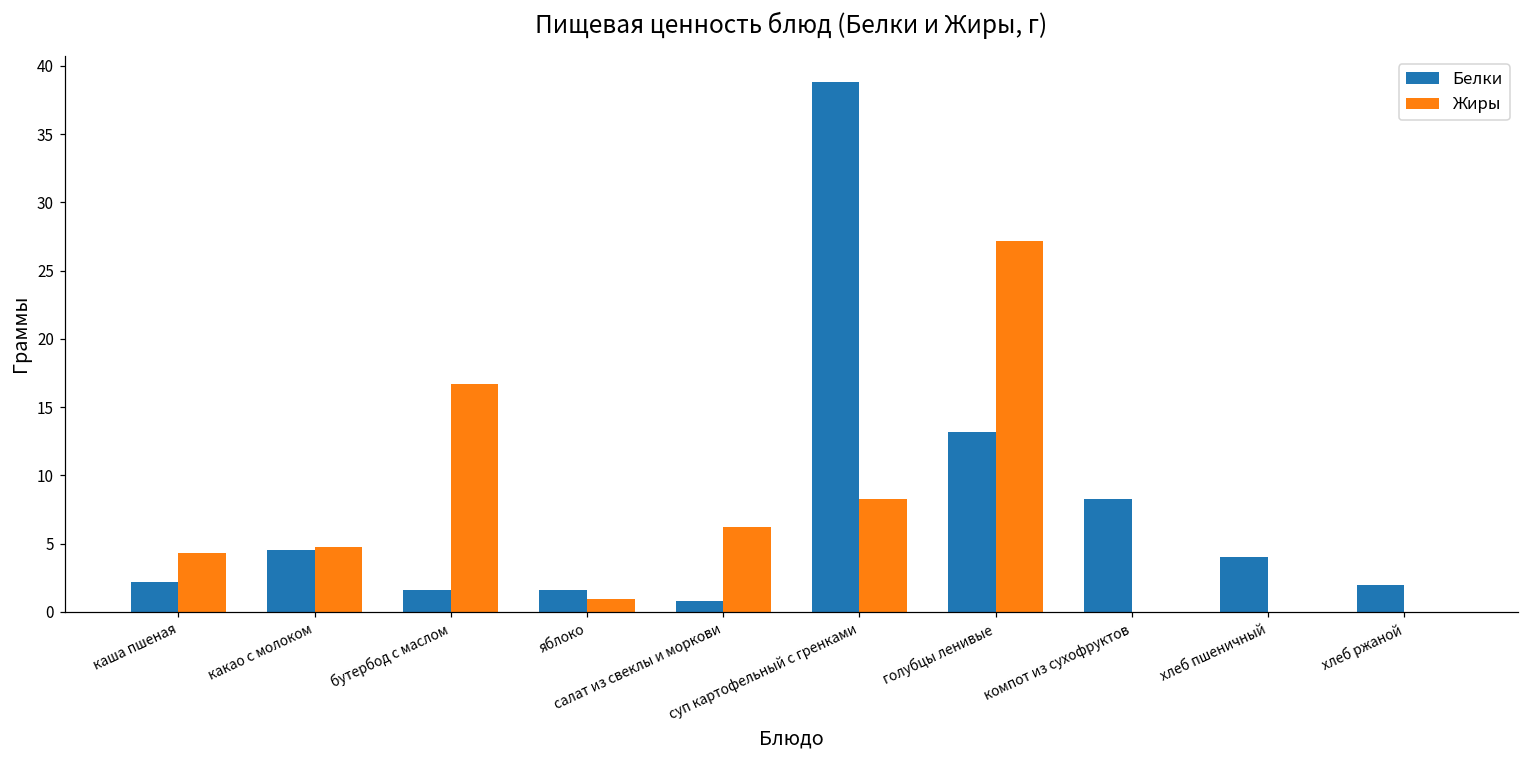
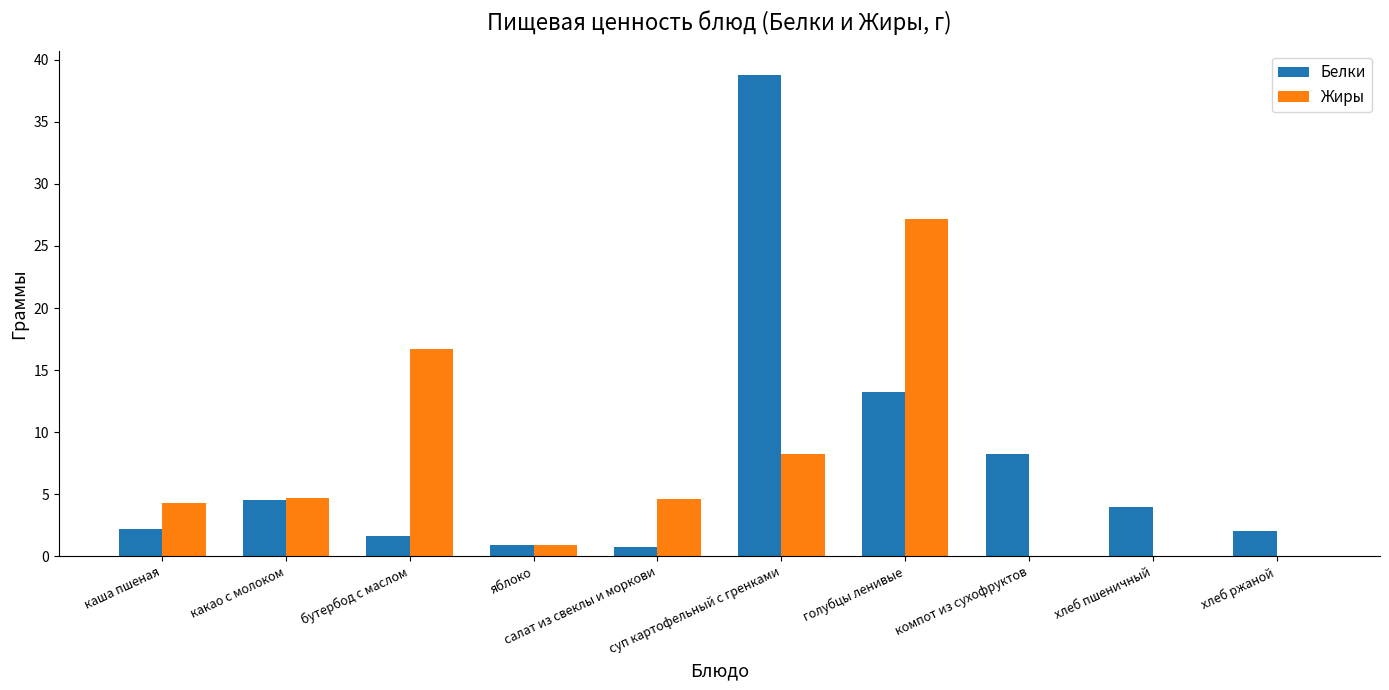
  {
    "Белки": {
      "каша пшеная": 2.2,
      "какао с молоком": 4.5,
      "бутербод с маслом": 1.6,
-     "яблоко": 1.6,
+     "яблоко": 0.9,
      "салат из свеклы и моркови": 0.8,
      "суп картофельный с гренками": 38.8,
      "голубцы ленивые": 13.2,
      "компот из сухофруктов": 8.3,
      "хлеб пшеничный": 4.0,
      "хлеб ржаной": 2.0
    },
    "Жиры": {
      "каша пшеная": 4.3,
      "какао с молоком": 4.7,
      "бутербод с маслом": 16.7,
      "яблоко": 0.9,
-     "салат из свеклы и моркови": 6.2,
+     "салат из свеклы и моркови": 4.6,
      "суп картофельный с гренками": 8.3,
      "голубцы ленивые": 27.2,
      "компот из сухофруктов": 0.0,
      "хлеб пшеничный": 0.0,
      "хлеб ржаной": 0.0
    }
  }
